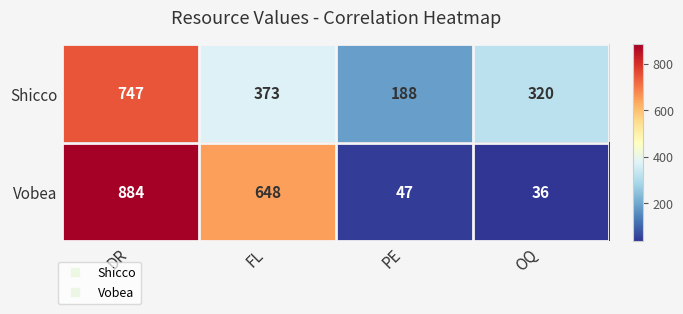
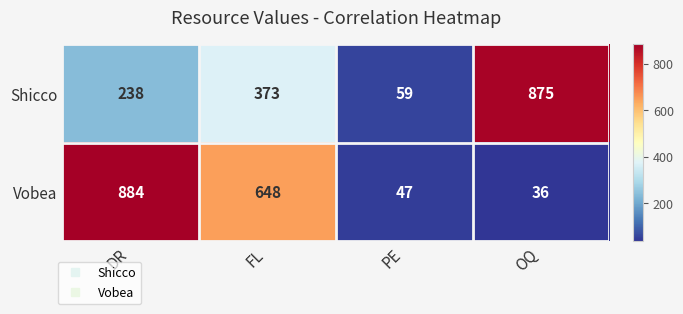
  {
    "Shicco": {
-     "DR": 747,
+     "DR": 238,
      "FL": 373,
-     "PE": 188,
-     "OQ": 320
+     "PE": 59,
+     "OQ": 875
    },
    "Vobea": {
      "DR": 884,
      "FL": 648,
      "PE": 47,
      "OQ": 36
    }
  }
